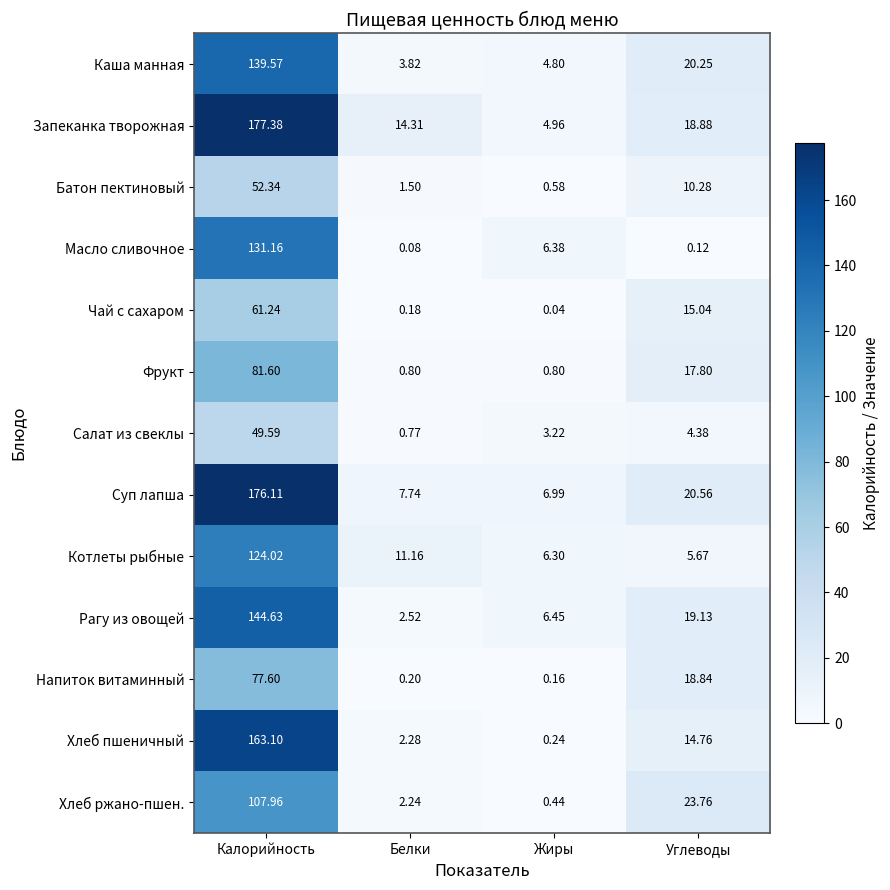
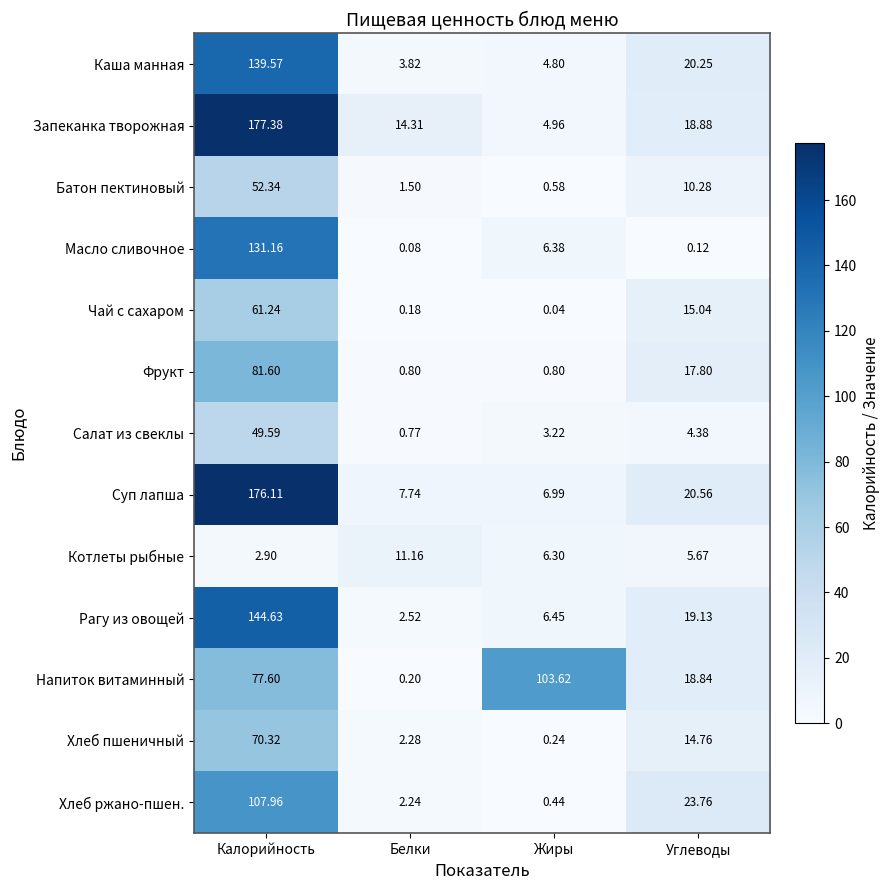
  {
    "Каша манная": {
      "Калорийность": 139.57,
      "Белки": 3.82,
      "Жиры": 4.80,
      "Углеводы": 20.25
    },
    "Запеканка творожная": {
      "Калорийность": 177.38,
      "Белки": 14.31,
      "Жиры": 4.96,
      "Углеводы": 18.88
    },
    "Батон пектиновый": {
      "Калорийность": 52.34,
      "Белки": 1.50,
      "Жиры": 0.58,
      "Углеводы": 10.28
    },
    "Масло сливочное": {
      "Калорийность": 131.16,
      "Белки": 0.08,
      "Жиры": 6.38,
      "Углеводы": 0.12
    },
    "Чай с сахаром": {
      "Калорийность": 61.24,
      "Белки": 0.18,
      "Жиры": 0.04,
      "Углеводы": 15.04
    },
    "Фрукт": {
      "Калорийность": 81.60,
      "Белки": 0.80,
      "Жиры": 0.80,
      "Углеводы": 17.80
    },
    "Салат из свеклы": {
      "Калорийность": 49.59,
      "Белки": 0.77,
      "Жиры": 3.22,
      "Углеводы": 4.38
    },
    "Суп лапша": {
      "Калорийность": 176.11,
      "Белки": 7.74,
      "Жиры": 6.99,
      "Углеводы": 20.56
    },
    "Котлеты рыбные": {
-     "Калорийность": 124.02,
+     "Калорийность": 2.90,
      "Белки": 11.16,
      "Жиры": 6.30,
      "Углеводы": 5.67
    },
    "Рагу из овощей": {
      "Калорийность": 144.63,
      "Белки": 2.52,
      "Жиры": 6.45,
      "Углеводы": 19.13
    },
    "Напиток витаминный": {
      "Калорийность": 77.60,
      "Белки": 0.20,
-     "Жиры": 0.16,
+     "Жиры": 103.62,
      "Углеводы": 18.84
    },
    "Хлеб пшеничный": {
-     "Калорийность": 163.10,
+     "Калорийность": 70.32,
      "Белки": 2.28,
      "Жиры": 0.24,
      "Углеводы": 14.76
    },
    "Хлеб ржано-пшен.": {
      "Калорийность": 107.96,
      "Белки": 2.24,
      "Жиры": 0.44,
      "Углеводы": 23.76
    }
  }
